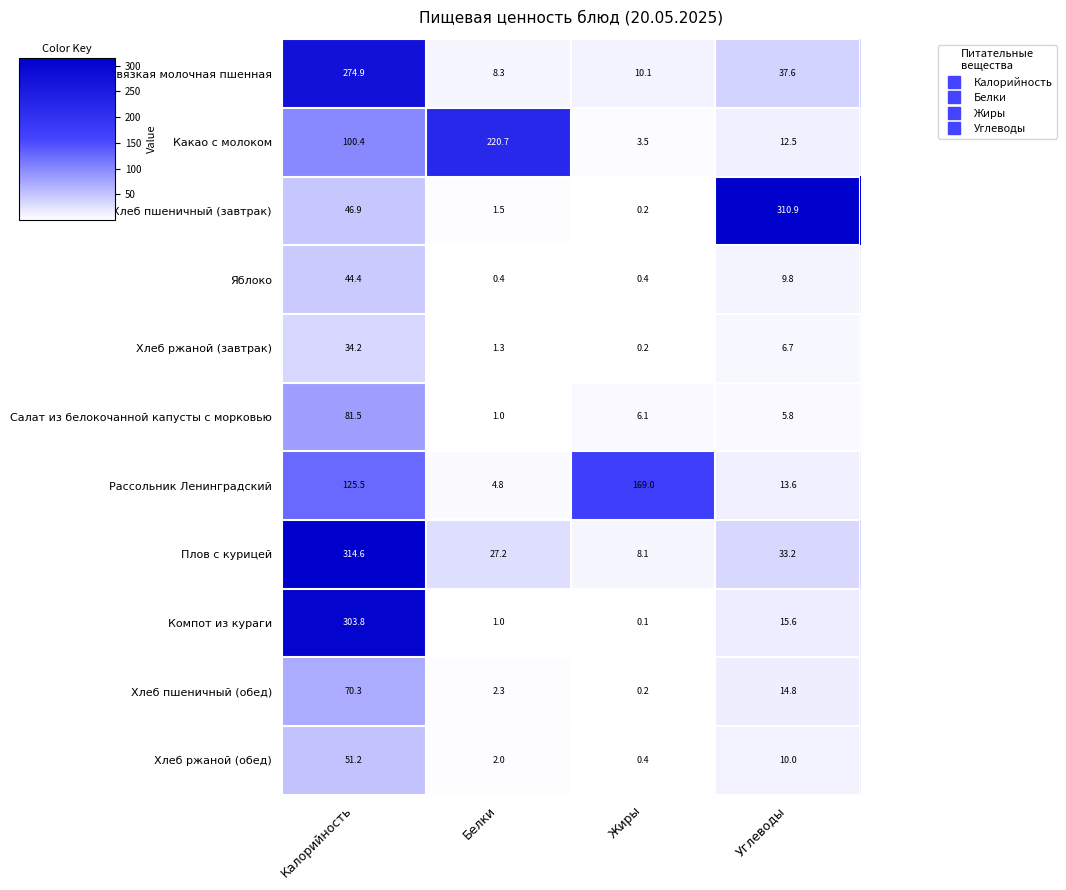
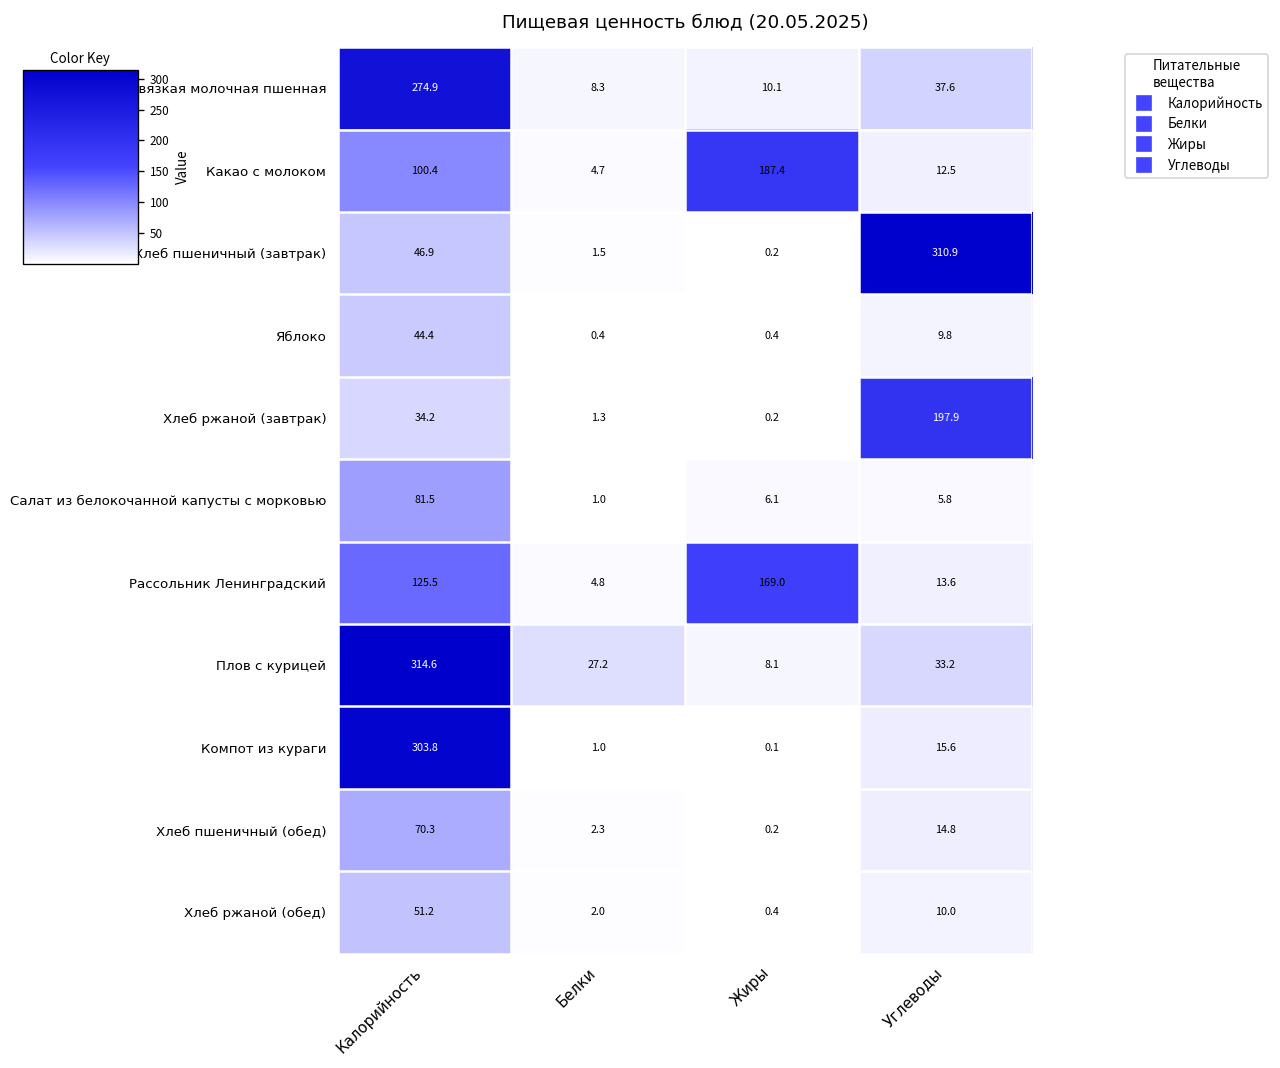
  {
    "Каша вязкая молочная пшенная": {
      "Калорийность": 274.9,
      "Белки": 8.3,
      "Жиры": 10.1,
      "Углеводы": 37.6
    },
    "Какао с молоком": {
      "Калорийность": 100.4,
-     "Белки": 220.7,
-     "Жиры": 3.5,
+     "Белки": 4.7,
+     "Жиры": 187.4,
      "Углеводы": 12.5
    },
    "Хлеб пшеничный (завтрак)": {
      "Калорийность": 46.9,
      "Белки": 1.5,
      "Жиры": 0.2,
      "Углеводы": 310.9
    },
    "Яблоко": {
      "Калорийность": 44.4,
      "Белки": 0.4,
      "Жиры": 0.4,
      "Углеводы": 9.8
    },
    "Хлеб ржаной (завтрак)": {
      "Калорийность": 34.2,
      "Белки": 1.3,
      "Жиры": 0.2,
-     "Углеводы": 6.7
+     "Углеводы": 197.9
    },
    "Салат из белокочанной капусты с морковью": {
      "Калорийность": 81.5,
      "Белки": 1.0,
      "Жиры": 6.1,
      "Углеводы": 5.8
    },
    "Рассольник Ленинградский": {
      "Калорийность": 125.5,
      "Белки": 4.8,
      "Жиры": 169.0,
      "Углеводы": 13.6
    },
    "Плов с курицей": {
      "Калорийность": 314.6,
      "Белки": 27.2,
      "Жиры": 8.1,
      "Углеводы": 33.2
    },
    "Компот из кураги": {
      "Калорийность": 303.8,
      "Белки": 1.0,
      "Жиры": 0.1,
      "Углеводы": 15.6
    },
    "Хлеб пшеничный (обед)": {
      "Калорийность": 70.3,
      "Белки": 2.3,
      "Жиры": 0.2,
      "Углеводы": 14.8
    },
    "Хлеб ржаной (обед)": {
      "Калорийность": 51.2,
      "Белки": 2.0,
      "Жиры": 0.4,
      "Углеводы": 10.0
    }
  }
